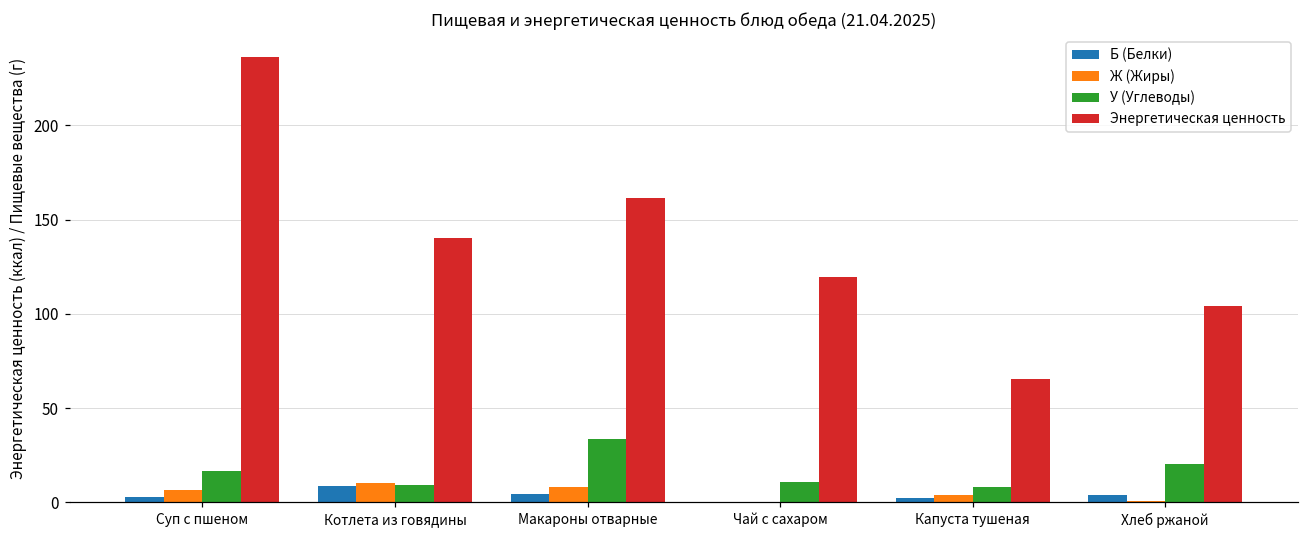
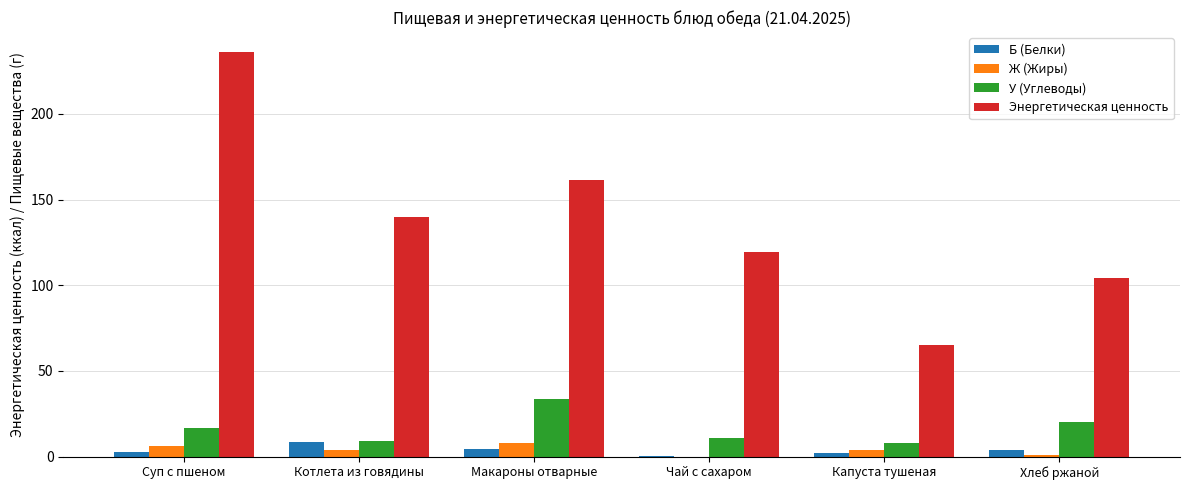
  {
    "Б (Белки)": {
      "Суп с пшеном": 3,
      "Котлета из говядины": 8,
      "Макароны отварные": 5,
      "Капуста тушеная": 2,
      "Хлеб ржаной": 4
    },
    "Ж (Жиры)": {
      "Суп с пшеном": 6,
-     "Котлета из говядины": 10,
+     "Котлета из говядины": 4,
      "Макароны отварные": 8,
      "Чай с сахаром": 0,
      "Капуста тушеная": 4
    },
    "У (Углеводы)": {
      "Суп с пшеном": 17,
      "Котлета из говядины": 9,
      "Макароны отварные": 34,
      "Чай с сахаром": 11,
      "Капуста тушеная": 8,
      "Хлеб ржаной": 20
    },
    "Энергетическая ценность": {
      "Суп с пшеном": 236,
      "Котлета из говядины": 140,
      "Макароны отварные": 162,
      "Чай с сахаром": 119,
      "Капуста тушеная": 65,
      "Хлеб ржаной": 104
    }
  }
